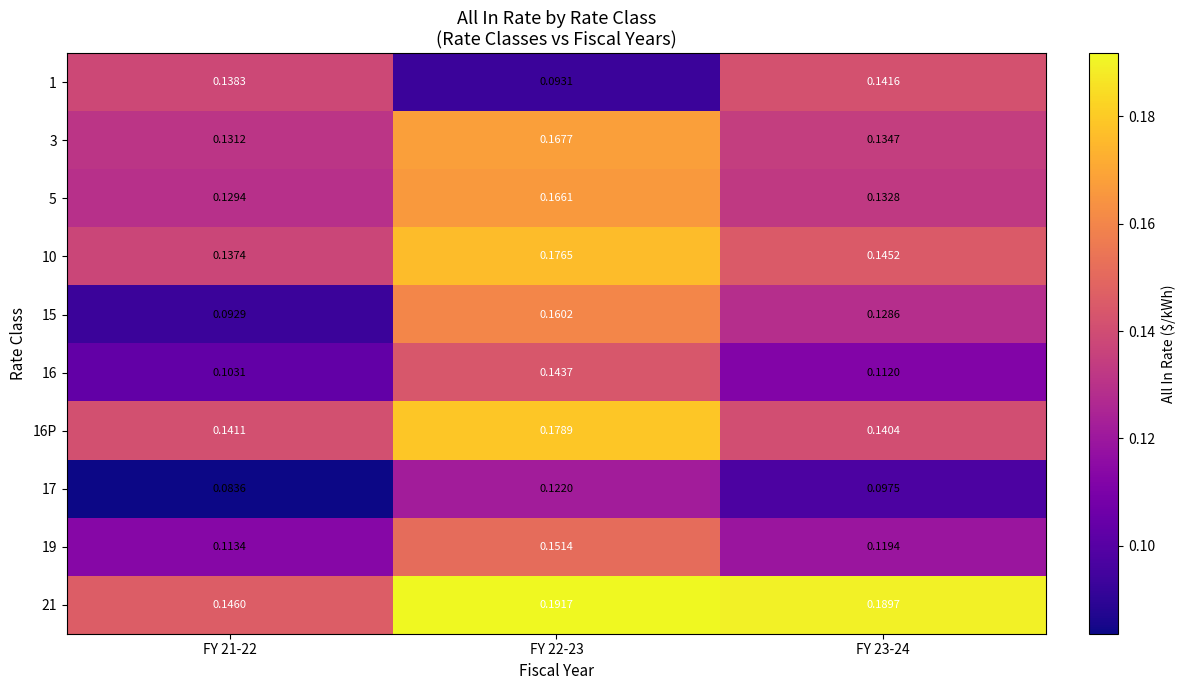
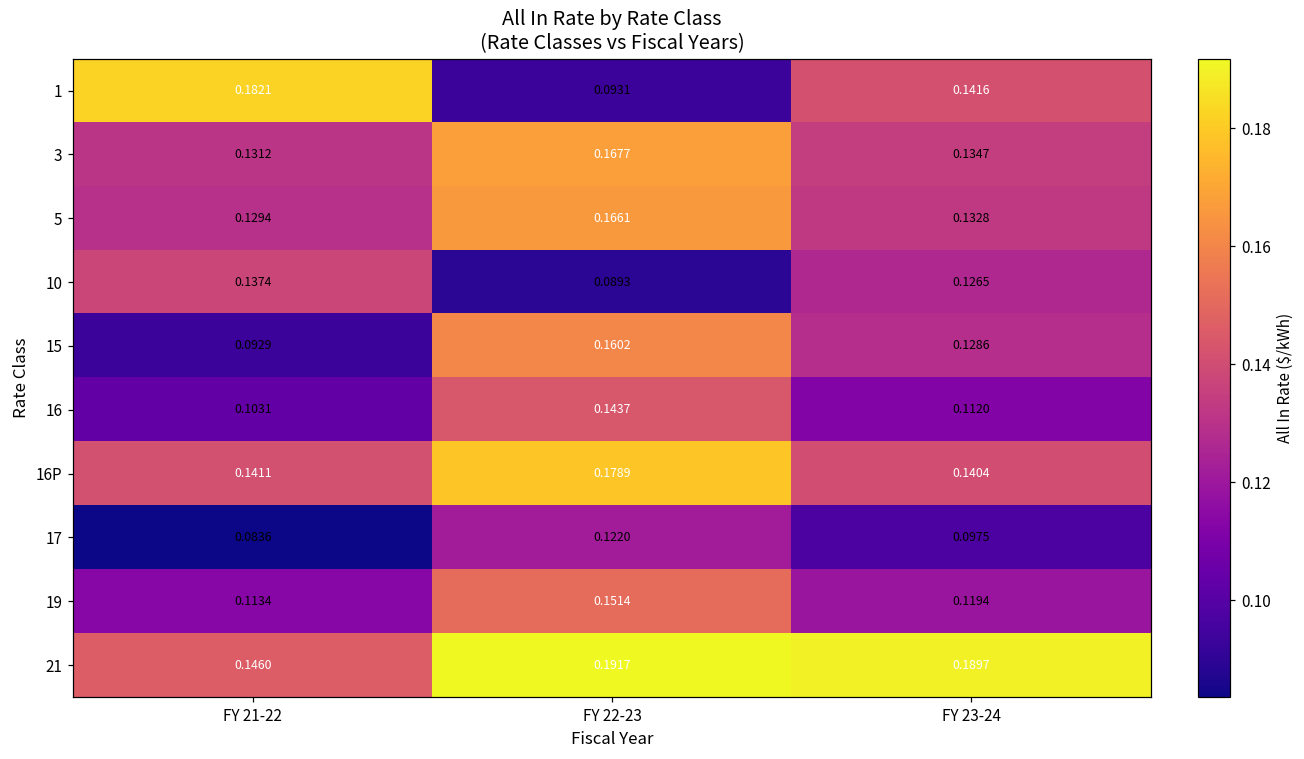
  {
    "1": {
-     "FY 21-22": 0.1383,
+     "FY 21-22": 0.1821,
      "FY 22-23": 0.0931,
      "FY 23-24": 0.1416
    },
    "3": {
      "FY 21-22": 0.1312,
      "FY 22-23": 0.1677,
      "FY 23-24": 0.1347
    },
    "5": {
      "FY 21-22": 0.1294,
      "FY 22-23": 0.1661,
      "FY 23-24": 0.1328
    },
    "10": {
      "FY 21-22": 0.1374,
-     "FY 22-23": 0.1765,
-     "FY 23-24": 0.1452
+     "FY 22-23": 0.0893,
+     "FY 23-24": 0.1265
    },
    "15": {
      "FY 21-22": 0.0929,
      "FY 22-23": 0.1602,
      "FY 23-24": 0.1286
    },
    "16": {
      "FY 21-22": 0.1031,
      "FY 22-23": 0.1437,
      "FY 23-24": 0.1120
    },
    "16P": {
      "FY 21-22": 0.1411,
      "FY 22-23": 0.1789,
      "FY 23-24": 0.1404
    },
    "17": {
      "FY 21-22": 0.0836,
      "FY 22-23": 0.1220,
      "FY 23-24": 0.0975
    },
    "19": {
      "FY 21-22": 0.1134,
      "FY 22-23": 0.1514,
      "FY 23-24": 0.1194
    },
    "21": {
      "FY 21-22": 0.1460,
      "FY 22-23": 0.1917,
      "FY 23-24": 0.1897
    }
  }
